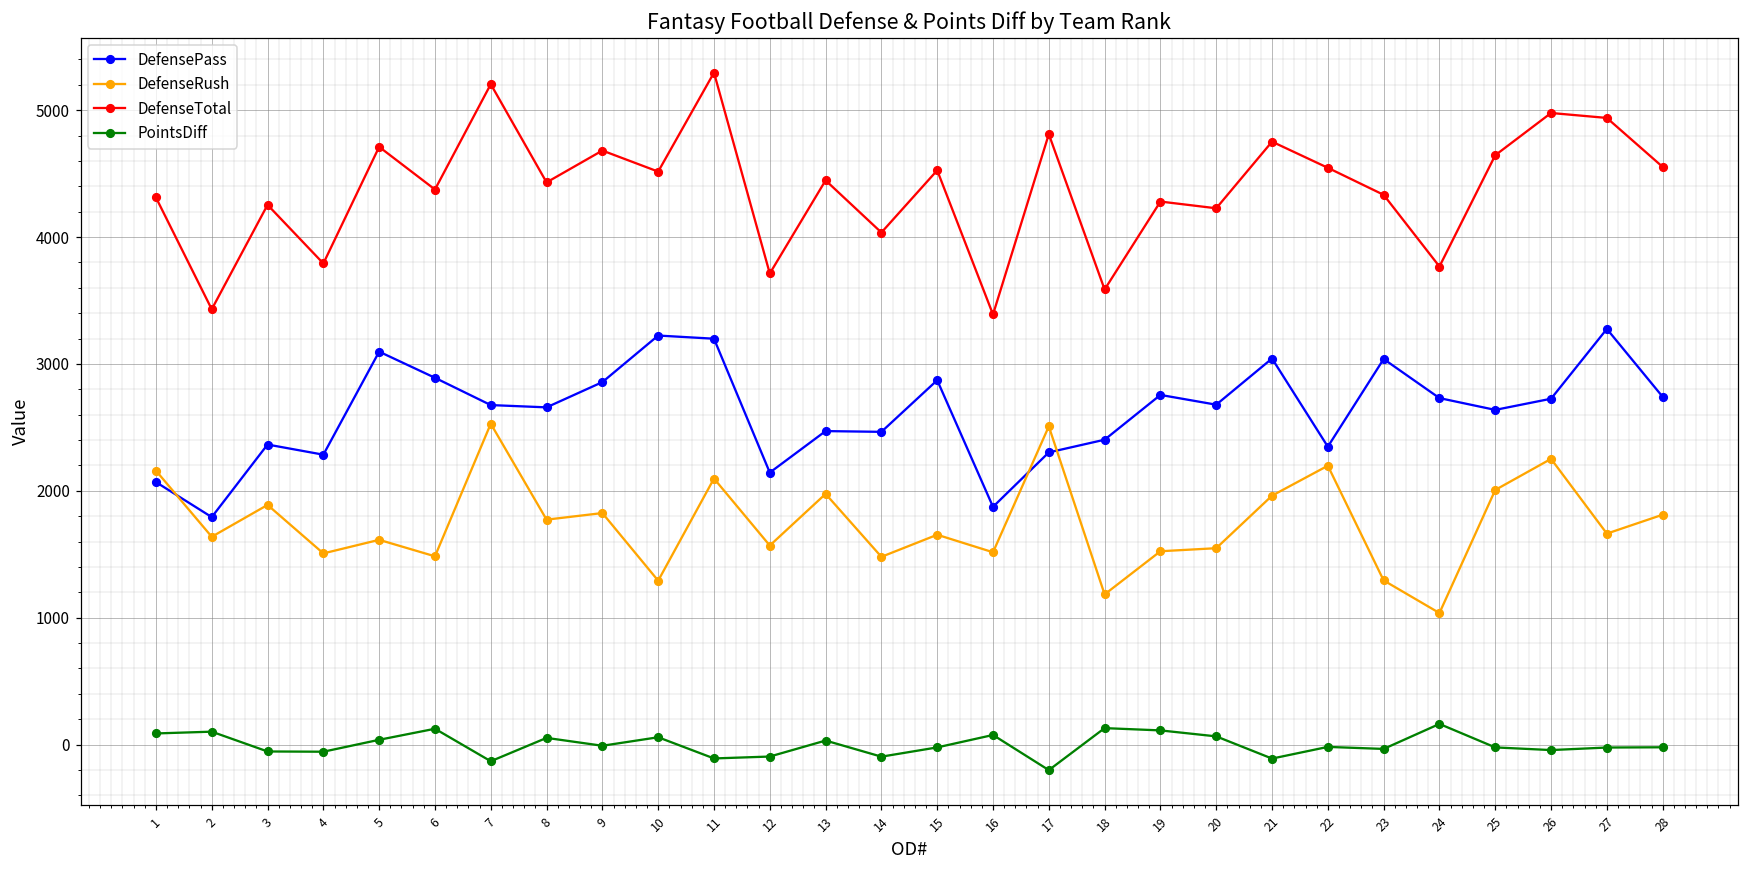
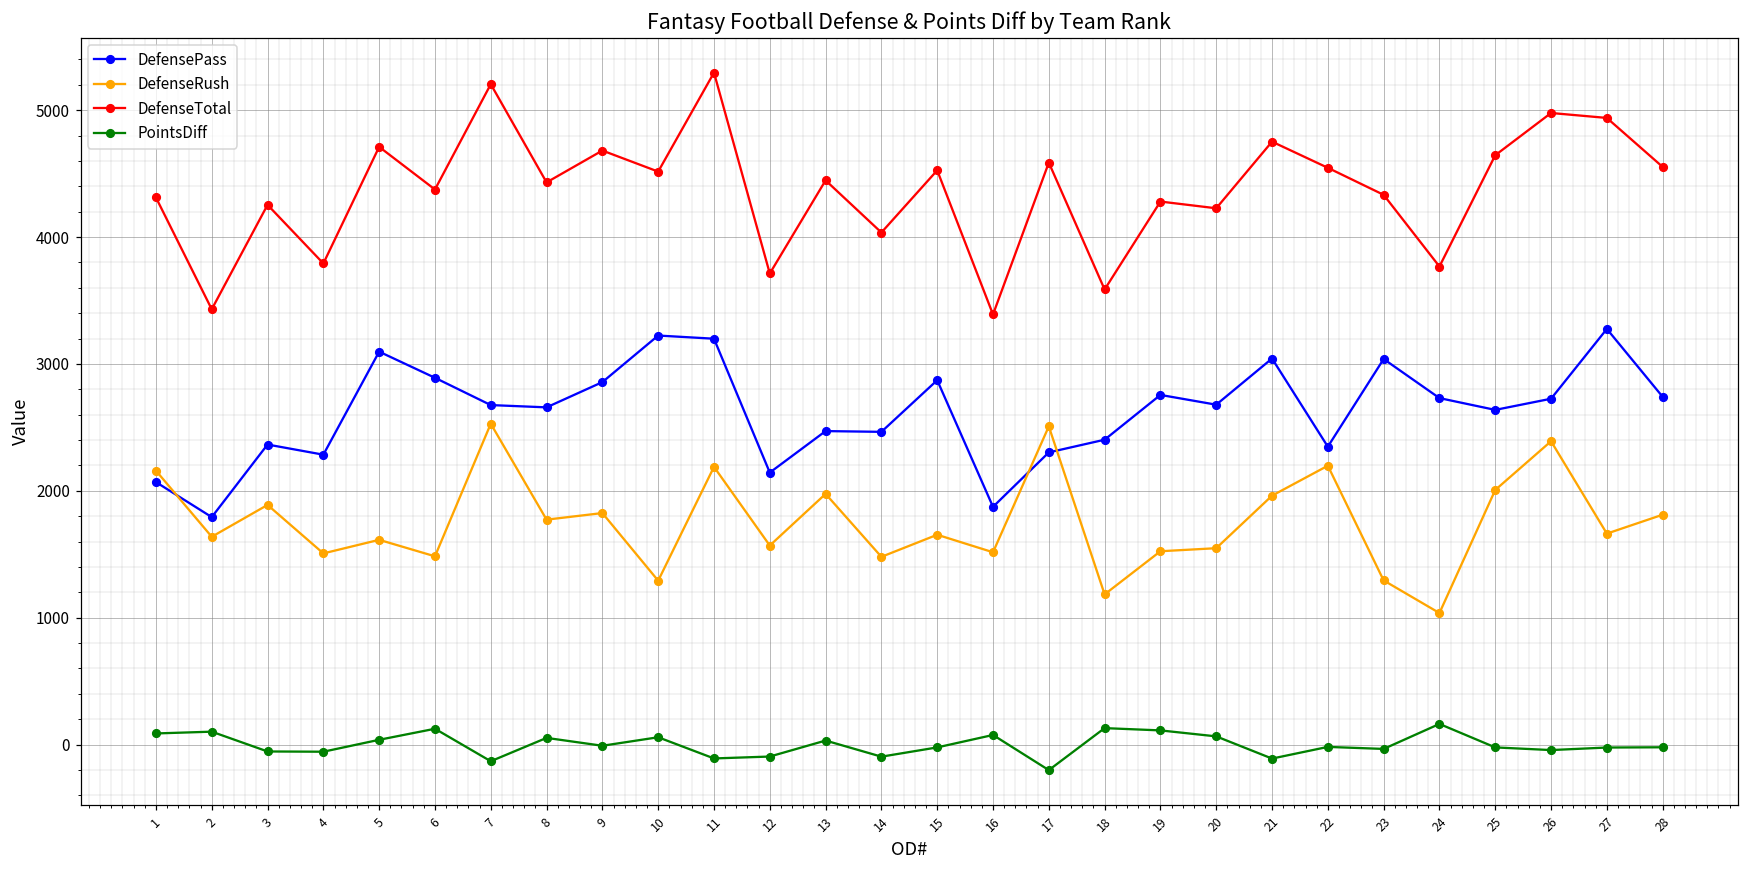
  {
    "DefensePass": {
      "1": 2070,
      "2": 1790,
      "3": 2370,
      "4": 2290,
      "5": 3100,
      "6": 2890,
      "7": 2680,
      "8": 2660,
      "9": 2860,
      "10": 3220,
      "11": 3200,
      "12": 2140,
      "13": 2470,
      "14": 2470,
      "15": 2870,
      "16": 1870,
      "17": 2300,
      "18": 2400,
      "19": 2760,
      "20": 2680,
      "21": 3040,
      "22": 2350,
      "23": 3040,
      "24": 2730,
      "25": 2640,
      "26": 2730,
      "27": 3280,
      "28": 2740
    },
    "DefenseRush": {
      "1": 2160,
      "2": 1640,
      "3": 1890,
      "4": 1510,
      "5": 1610,
      "6": 1480,
      "7": 2530,
      "8": 1770,
      "9": 1830,
      "10": 1290,
-     "11": 2100,
+     "11": 2190,
      "12": 1570,
      "13": 1980,
      "14": 1480,
      "15": 1650,
      "16": 1520,
      "17": 2510,
      "18": 1180,
      "19": 1520,
      "20": 1550,
      "21": 1960,
      "22": 2200,
      "23": 1290,
      "24": 1040,
      "25": 2010,
-     "26": 2250,
+     "26": 2390,
      "27": 1660,
      "28": 1810
    },
    "DefenseTotal": {
      "1": 4310,
      "2": 3430,
      "3": 4250,
      "4": 3790,
      "5": 4710,
      "6": 4380,
      "7": 5210,
      "8": 4430,
      "9": 4680,
      "10": 4520,
      "11": 5300,
      "12": 3710,
      "13": 4450,
      "14": 4040,
      "15": 4530,
      "16": 3390,
-     "17": 4810,
+     "17": 4590,
      "18": 3590,
      "19": 4280,
      "20": 4230,
      "21": 4750,
      "22": 4550,
      "23": 4330,
      "24": 3770,
      "25": 4650,
      "26": 4980,
      "27": 4940,
      "28": 4550
    },
    "PointsDiff": {
      "1": 90,
      "2": 100,
      "3": -50,
      "4": -60,
      "5": 40,
      "6": 130,
      "7": -130,
      "8": 50,
      "9": -10,
      "10": 60,
      "11": -110,
      "12": -90,
      "13": 30,
      "14": -100,
      "15": -20,
      "16": 80,
      "17": -200,
      "18": 130,
      "19": 110,
      "20": 70,
      "21": -110,
      "22": -20,
      "23": -30,
      "24": 160,
      "25": -20,
      "26": -40,
      "27": -20,
      "28": -20
    }
  }
